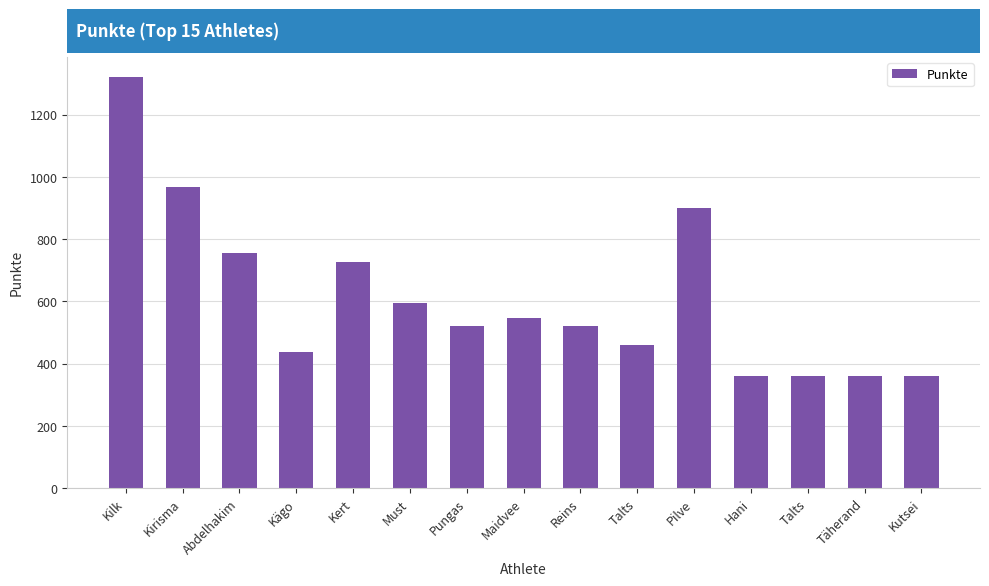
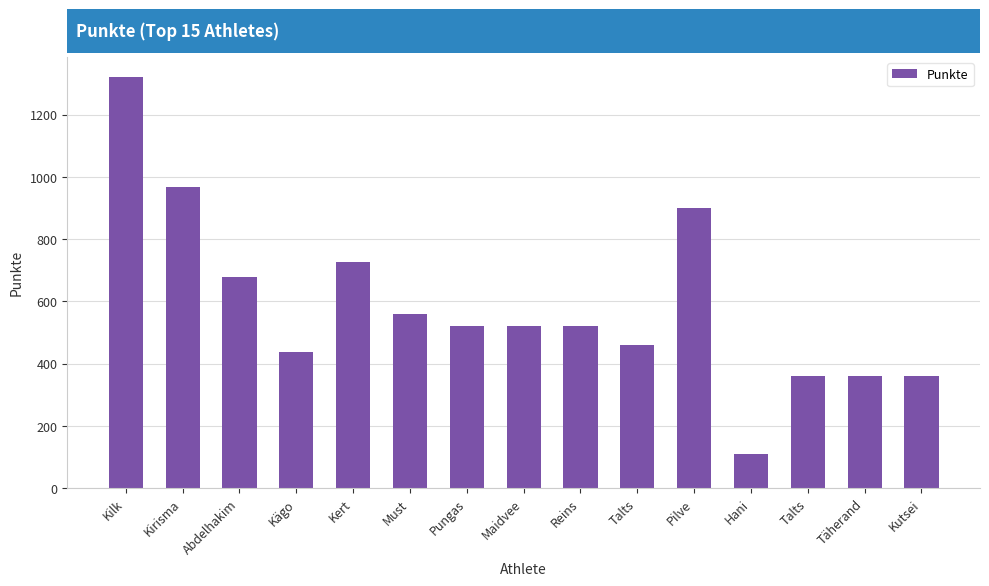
  {
    "Kilk": 1320,
    "Kirisma": 970,
-   "Abdelhakim": 760,
+   "Abdelhakim": 680,
    "Kägo": 440,
    "Kert": 730,
-   "Must": 600,
+   "Must": 560,
    "Pungas": 520,
-   "Maidvee": 550,
+   "Maidvee": 520,
    "Reins": 520,
    "Pilve": 900,
-   "Hani": 360,
+   "Hani": 110,
    "Täherand": 360,
    "Kutsei": 360
  }
